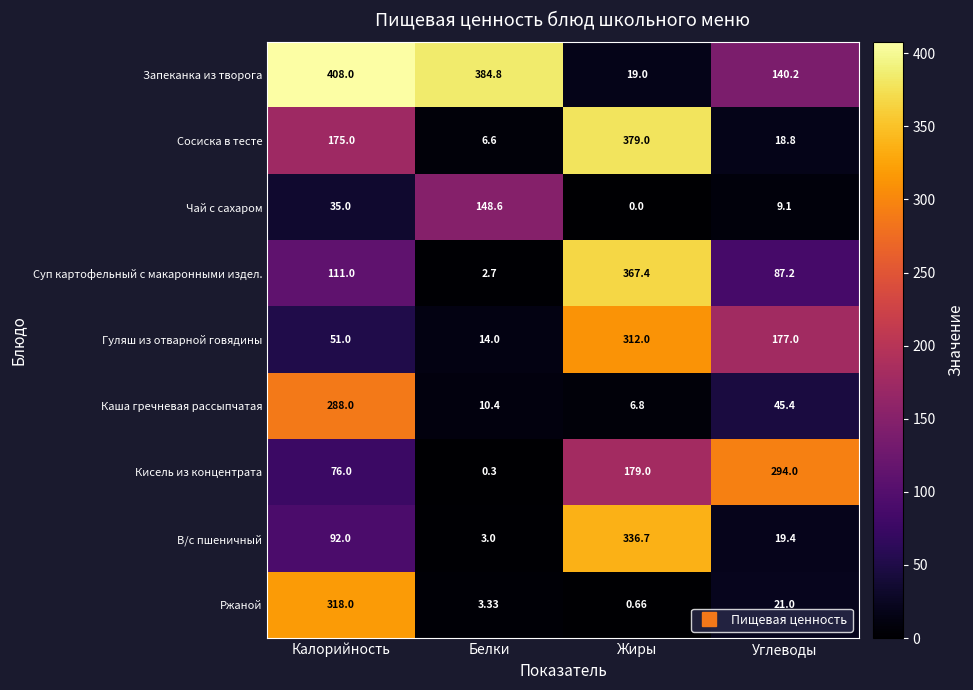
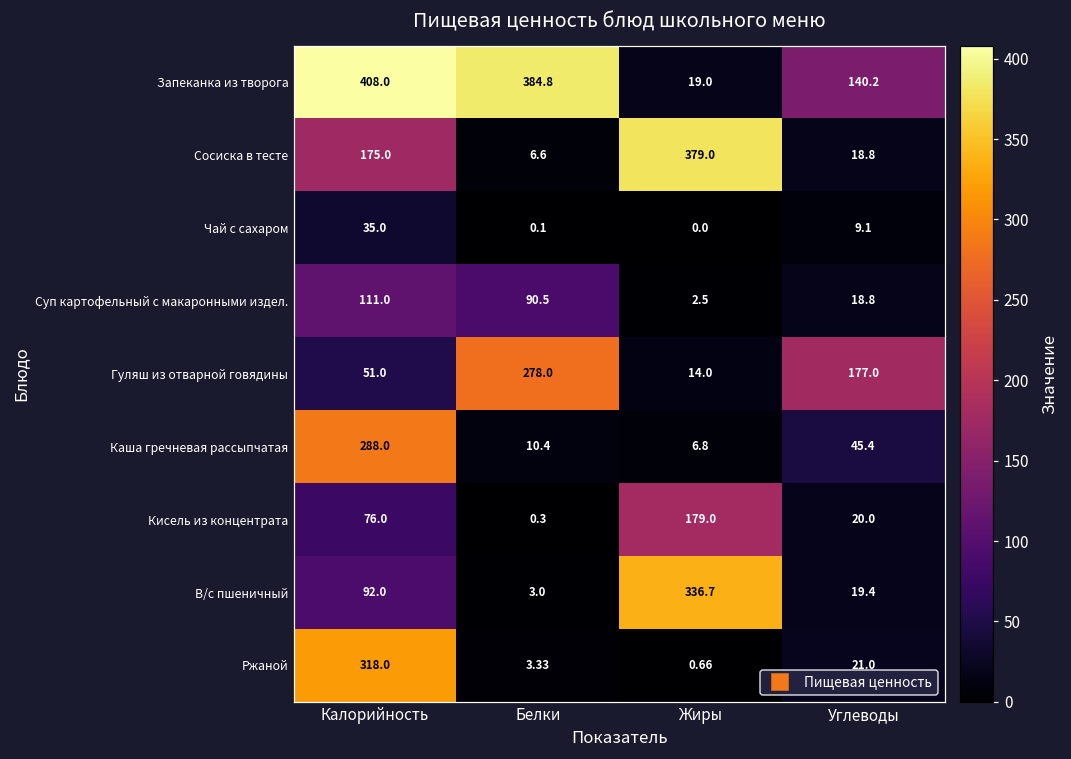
  {
    "Запеканка из творога": {
      "Калорийность": 408.0,
      "Белки": 384.8,
      "Жиры": 19.0,
      "Углеводы": 140.2
    },
    "Сосиска в тесте": {
      "Калорийность": 175.0,
      "Белки": 6.6,
      "Жиры": 379.0,
      "Углеводы": 18.8
    },
    "Чай с сахаром": {
      "Калорийность": 35.0,
-     "Белки": 148.6,
+     "Белки": 0.1,
      "Жиры": 0.0,
      "Углеводы": 9.1
    },
    "Суп картофельный с макаронными издел.": {
      "Калорийность": 111.0,
-     "Белки": 2.7,
-     "Жиры": 367.4,
-     "Углеводы": 87.2
+     "Белки": 90.5,
+     "Жиры": 2.5,
+     "Углеводы": 18.8
    },
    "Гуляш из отварной говядины": {
      "Калорийность": 51.0,
-     "Белки": 14.0,
-     "Жиры": 312.0,
+     "Белки": 278.0,
+     "Жиры": 14.0,
      "Углеводы": 177.0
    },
    "Каша гречневая рассыпчатая": {
      "Калорийность": 288.0,
      "Белки": 10.4,
      "Жиры": 6.8,
      "Углеводы": 45.4
    },
    "Кисель из концентрата": {
      "Калорийность": 76.0,
      "Белки": 0.3,
      "Жиры": 179.0,
-     "Углеводы": 294.0
+     "Углеводы": 20.0
    },
    "В/с пшеничный": {
      "Калорийность": 92.0,
      "Белки": 3.0,
      "Жиры": 336.7,
      "Углеводы": 19.4
    },
    "Ржаной": {
      "Калорийность": 318.0,
      "Белки": 3.33,
      "Жиры": 0.66
    }
  }
